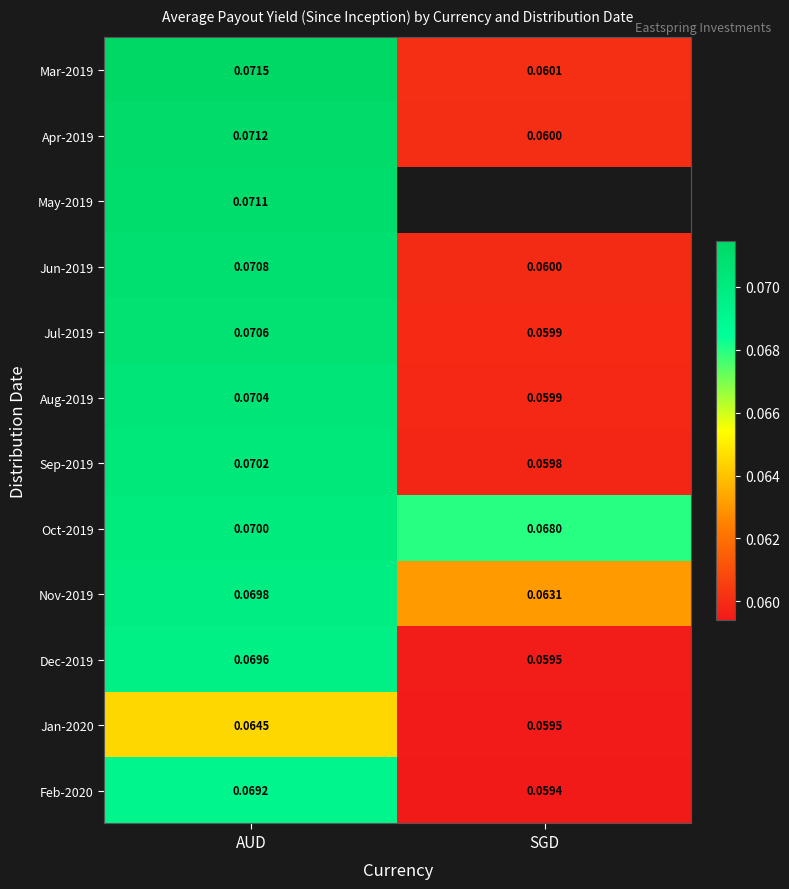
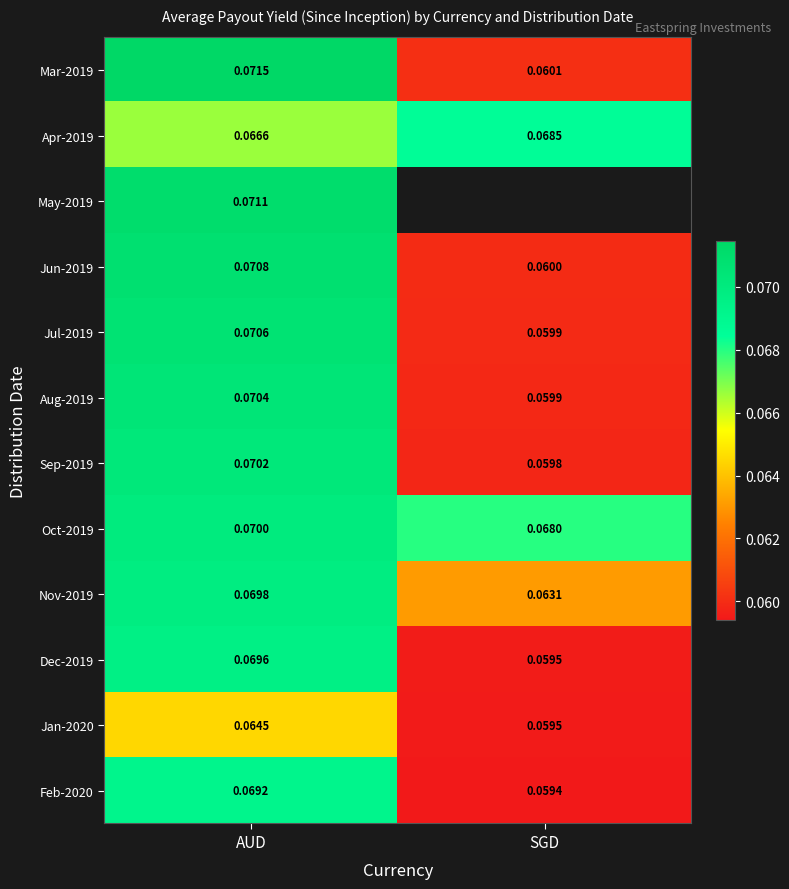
  {
    "Mar-2019": {
      "AUD": 0.0715,
      "SGD": 0.0601
    },
    "Apr-2019": {
-     "AUD": 0.0712,
-     "SGD": 0.0600
+     "AUD": 0.0666,
+     "SGD": 0.0685
    },
    "May-2019": {
      "AUD": 0.0711
    },
    "Jun-2019": {
      "AUD": 0.0708,
      "SGD": 0.0600
    },
    "Jul-2019": {
      "AUD": 0.0706,
      "SGD": 0.0599
    },
    "Aug-2019": {
      "AUD": 0.0704,
      "SGD": 0.0599
    },
    "Sep-2019": {
      "AUD": 0.0702,
      "SGD": 0.0598
    },
    "Oct-2019": {
      "AUD": 0.0700,
      "SGD": 0.0680
    },
    "Nov-2019": {
      "AUD": 0.0698,
      "SGD": 0.0631
    },
    "Dec-2019": {
      "AUD": 0.0696,
      "SGD": 0.0595
    },
    "Jan-2020": {
      "AUD": 0.0645,
      "SGD": 0.0595
    },
    "Feb-2020": {
      "AUD": 0.0692,
      "SGD": 0.0594
    }
  }
